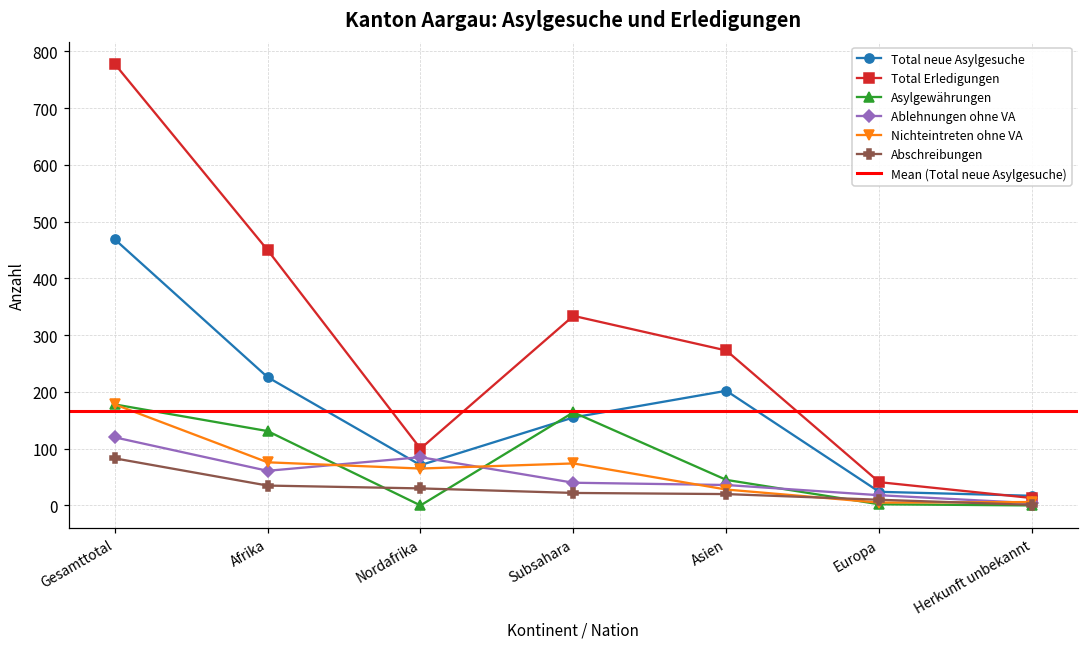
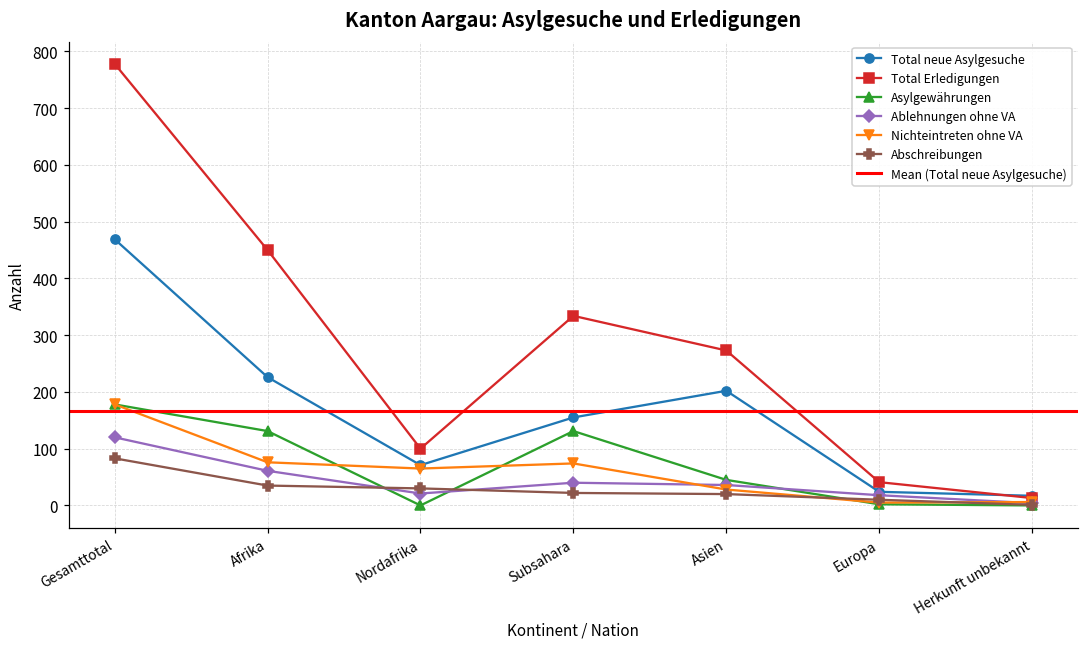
  {
    "Total neue Asylgesuche": {
      "Gesamttotal": 470,
      "Afrika": 230,
      "Nordafrika": 70,
      "Subsahara": 160,
      "Asien": 200,
      "Europa": 20
    },
    "Total Erledigungen": {
      "Gesamttotal": 780,
      "Afrika": 450,
      "Nordafrika": 100,
      "Subsahara": 330,
      "Asien": 270,
      "Europa": 40
    },
    "Asylgewährungen": {
      "Afrika": 130,
      "Nordafrika": 0,
-     "Subsahara": 160,
+     "Subsahara": 130,
      "Asien": 50
    },
    "Ablehnungen ohne VA": {
      "Gesamttotal": 120,
      "Afrika": 60,
-     "Nordafrika": 90,
+     "Nordafrika": 20,
      "Subsahara": 40,
      "Asien": 40,
      "Europa": 20
    },
    "Nichteintreten ohne VA": {
      "Afrika": 80,
      "Nordafrika": 70,
      "Subsahara": 70,
      "Asien": 30
    },
    "Abschreibungen": {
      "Gesamttotal": 80,
      "Afrika": 40,
      "Nordafrika": 30,
      "Subsahara": 20,
      "Asien": 20,
      "Europa": 10
    }
  }
